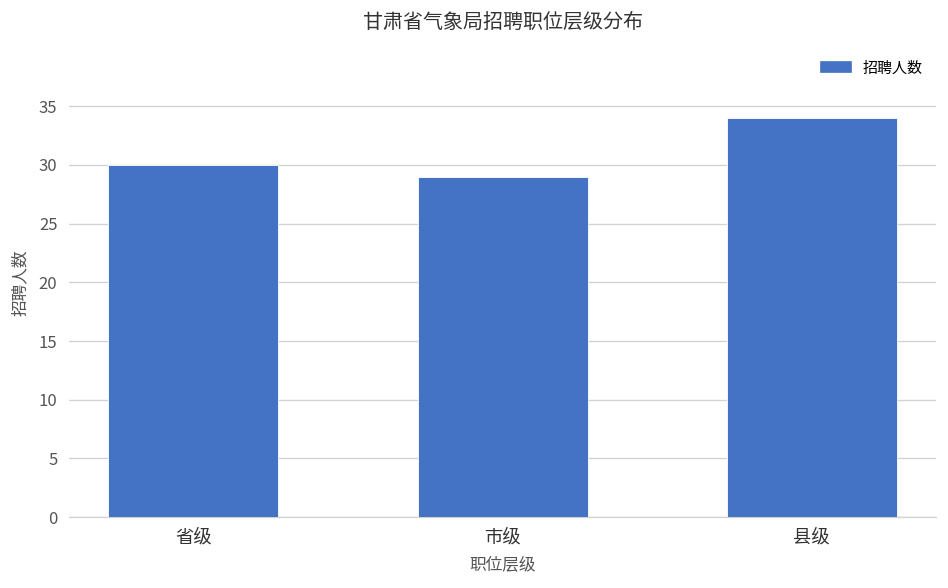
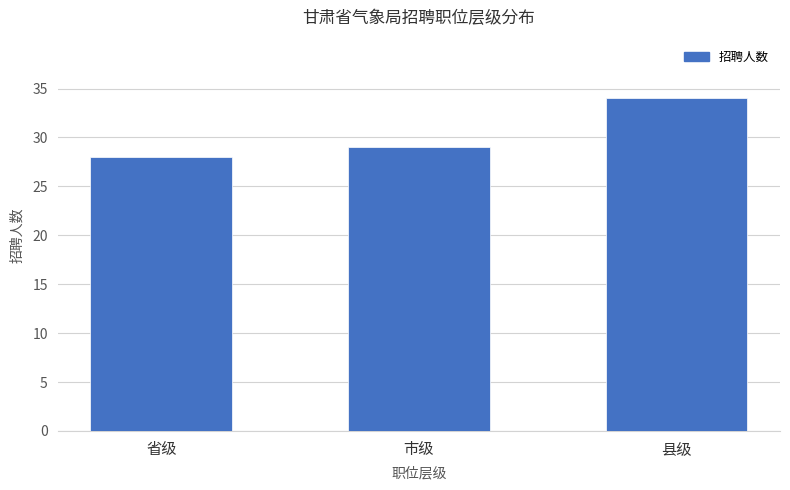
  {
-   "省级": 30,
+   "省级": 28,
    "市级": 29,
    "县级": 34
  }
